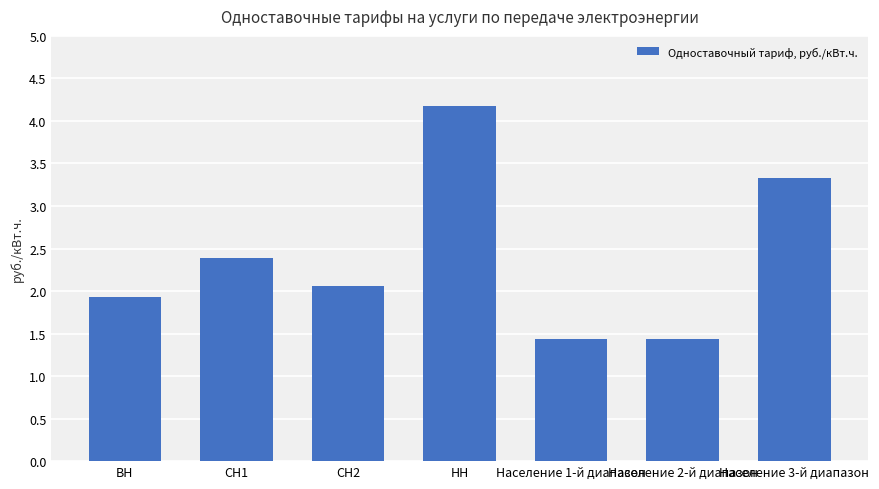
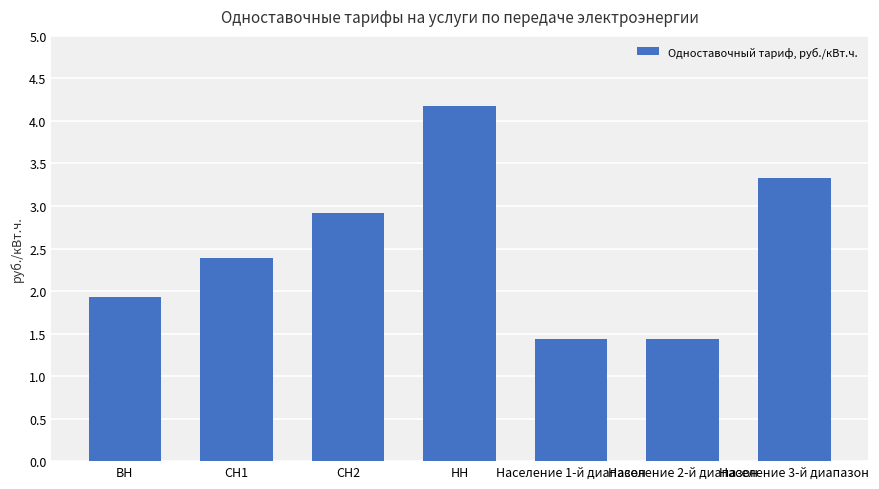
  {
    "ВН": 1.9,
    "СН1": 2.4,
-   "СН2": 2.1,
+   "СН2": 2.9,
    "НН": 4.2
  }
